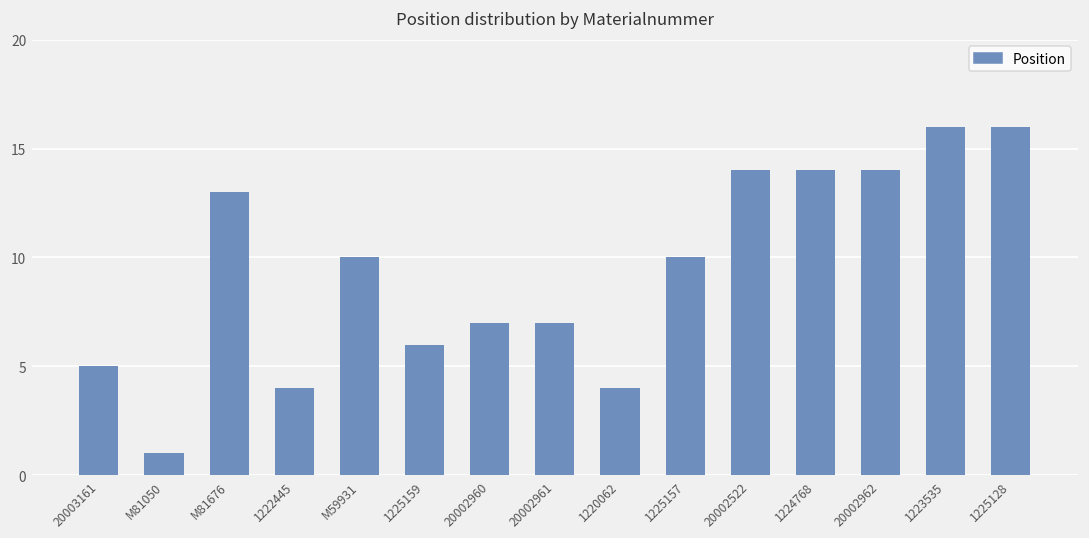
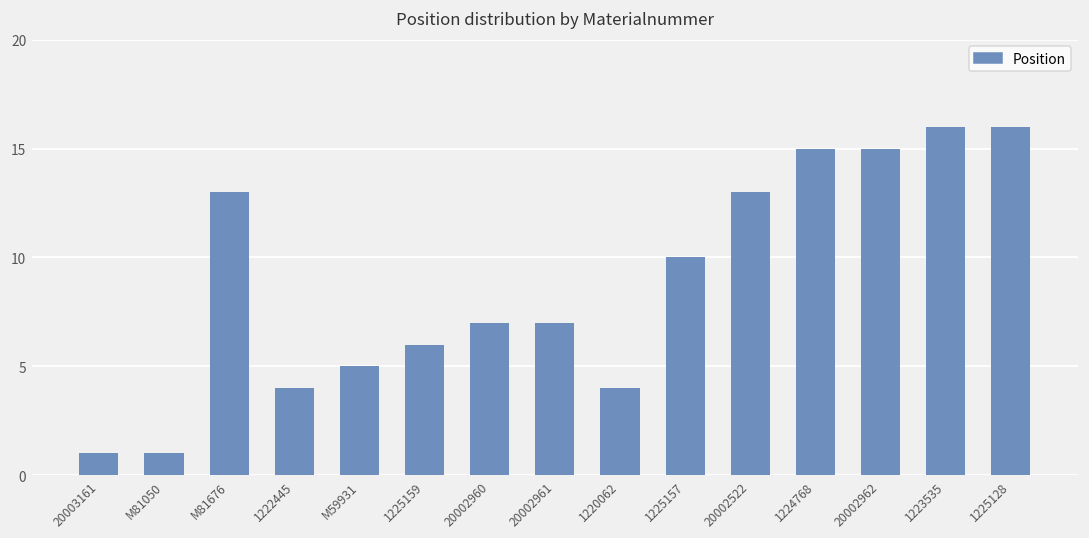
  {
-   "20003161": 5,
+   "20003161": 1,
    "M81050": 1,
    "M81676": 13,
    "1222445": 4,
-   "M59931": 10,
+   "M59931": 5,
    "1225159": 6,
    "20002960": 7,
    "20002961": 7,
    "1220062": 4,
    "1225157": 10,
-   "20002522": 14,
-   "1224768": 14,
-   "20002962": 14,
+   "20002522": 13,
+   "1224768": 15,
+   "20002962": 15,
    "1223535": 16,
    "1225128": 16
  }
